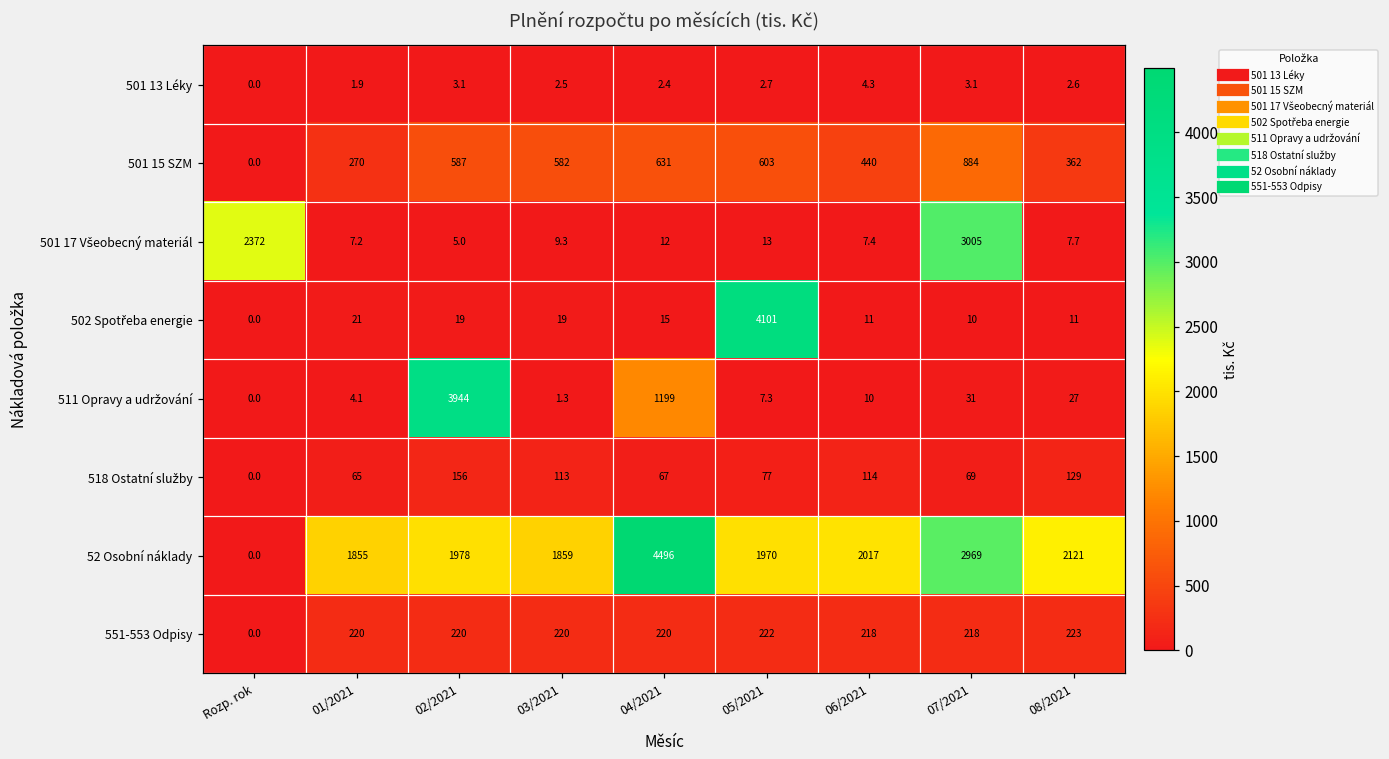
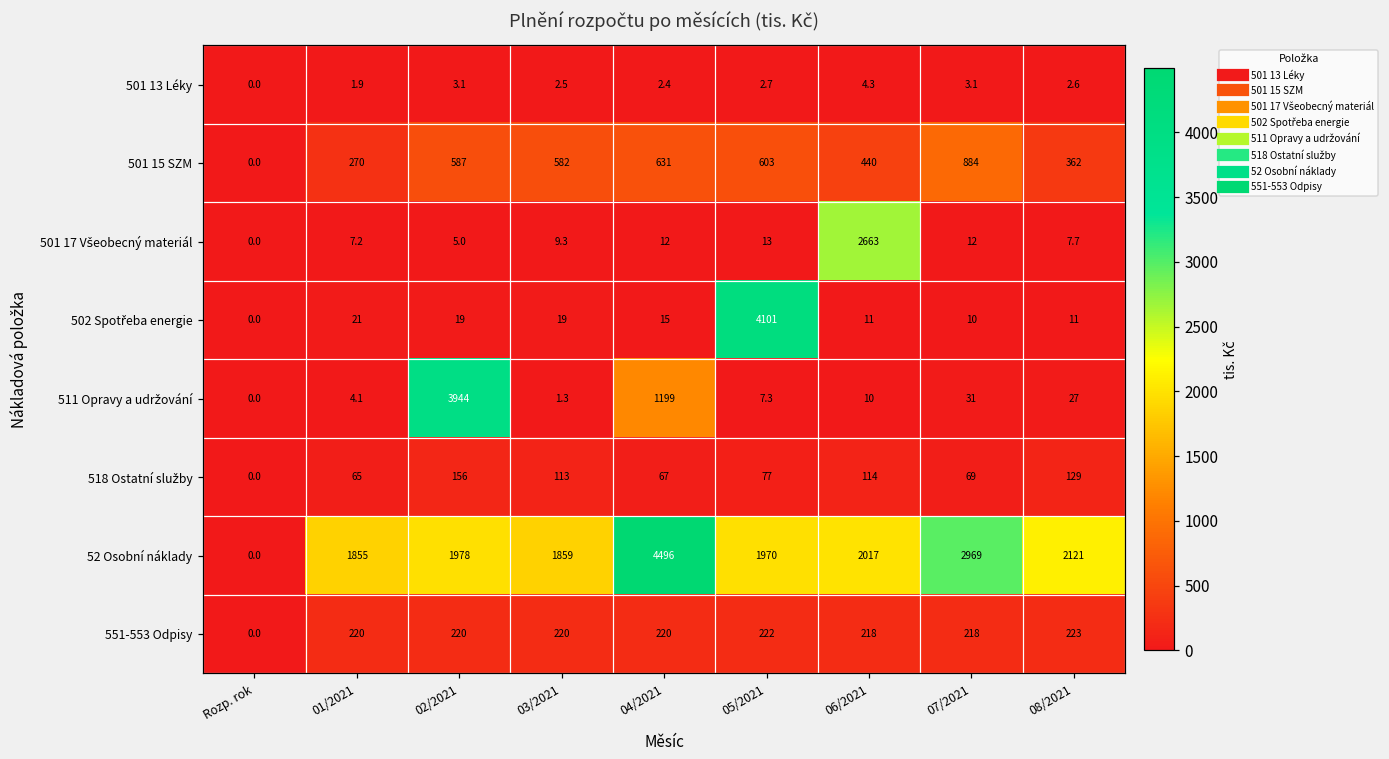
  {
    "501 13 Léky": {
      "Rozp. rok": 0.0,
      "01/2021": 1.9,
      "02/2021": 3.1,
      "03/2021": 2.5,
      "04/2021": 2.4,
      "05/2021": 2.7,
      "06/2021": 4.3,
      "07/2021": 3.1,
      "08/2021": 2.6
    },
    "501 15 SZM": {
      "Rozp. rok": 0.0,
      "01/2021": 270,
      "02/2021": 587,
      "03/2021": 582,
      "04/2021": 631,
      "05/2021": 603,
      "06/2021": 440,
      "07/2021": 884,
      "08/2021": 362
    },
    "501 17 Všeobecný materiál": {
-     "Rozp. rok": 2372,
+     "Rozp. rok": 0.0,
      "01/2021": 7.2,
      "02/2021": 5.0,
      "03/2021": 9.3,
      "04/2021": 12,
      "05/2021": 13,
-     "06/2021": 7.4,
-     "07/2021": 3005,
+     "06/2021": 2663,
+     "07/2021": 12,
      "08/2021": 7.7
    },
    "502 Spotřeba energie": {
      "Rozp. rok": 0.0,
      "01/2021": 21,
      "02/2021": 19,
      "03/2021": 19,
      "04/2021": 15,
      "05/2021": 4101,
      "06/2021": 11,
      "07/2021": 10,
      "08/2021": 11
    },
    "511 Opravy a udržování": {
      "Rozp. rok": 0.0,
      "01/2021": 4.1,
      "02/2021": 3944,
      "03/2021": 1.3,
      "04/2021": 1199,
      "05/2021": 7.3,
      "06/2021": 10,
      "07/2021": 31,
      "08/2021": 27
    },
    "518 Ostatní služby": {
      "Rozp. rok": 0.0,
      "01/2021": 65,
      "02/2021": 156,
      "03/2021": 113,
      "04/2021": 67,
      "05/2021": 77,
      "06/2021": 114,
      "07/2021": 69,
      "08/2021": 129
    },
    "52 Osobní náklady": {
      "Rozp. rok": 0.0,
      "01/2021": 1855,
      "02/2021": 1978,
      "03/2021": 1859,
      "04/2021": 4496,
      "05/2021": 1970,
      "06/2021": 2017,
      "07/2021": 2969,
      "08/2021": 2121
    },
    "551-553 Odpisy": {
      "Rozp. rok": 0.0,
      "01/2021": 220,
      "02/2021": 220,
      "03/2021": 220,
      "04/2021": 220,
      "05/2021": 222,
      "06/2021": 218,
      "07/2021": 218,
      "08/2021": 223
    }
  }
